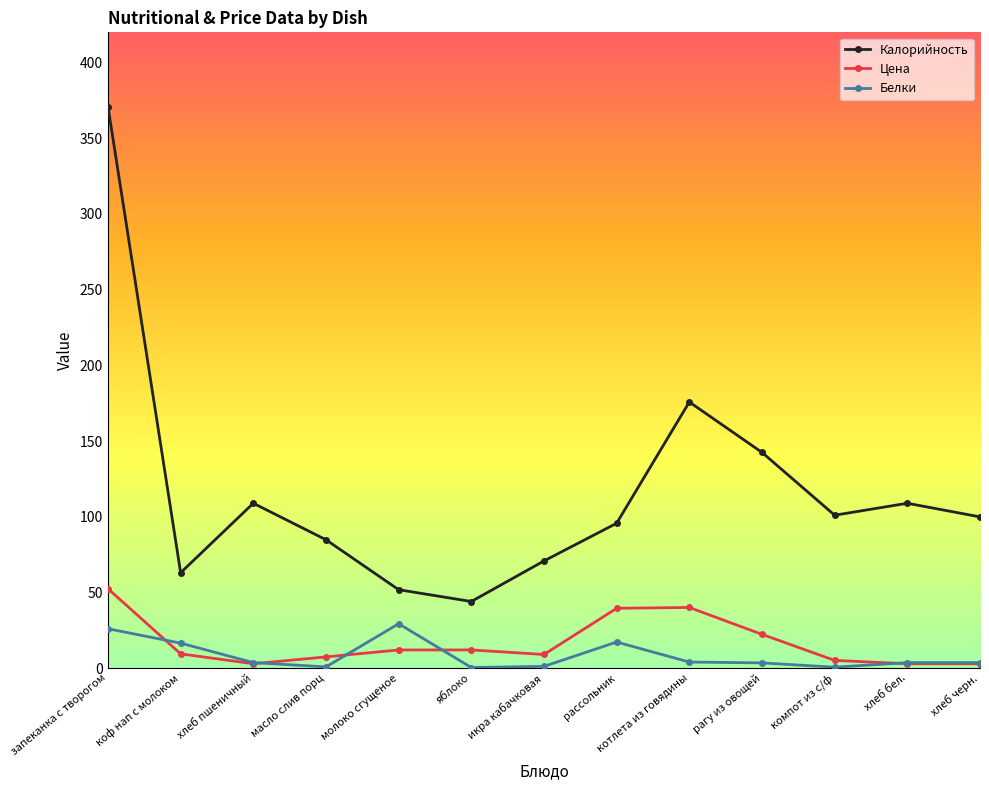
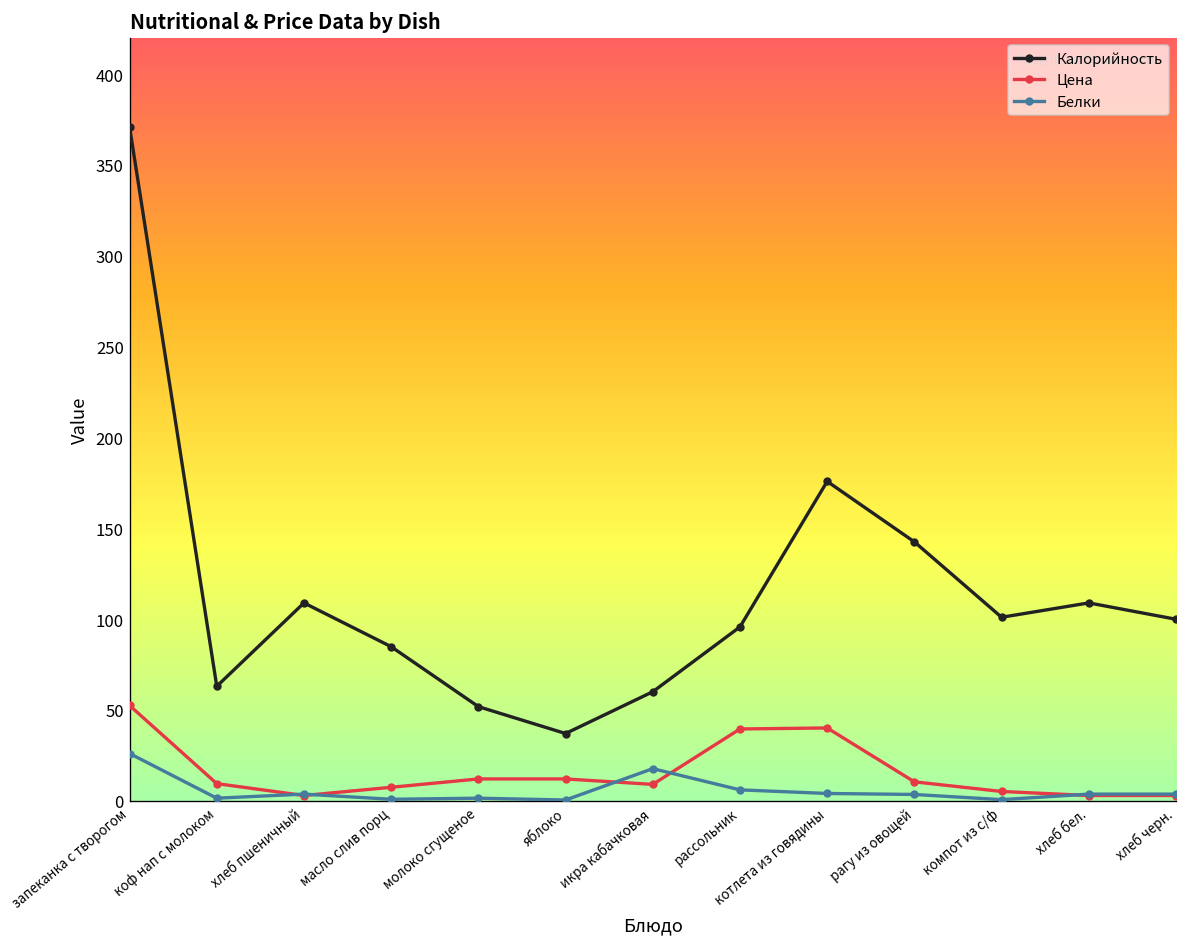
  {
    "Калорийность": {
      "запеканка с творогом": 371,
      "коф нап с молоком": 63,
      "хлеб пшеничный": 109,
      "масло слив порц": 85,
      "молоко сгущеное": 52,
-     "яблоко": 44,
-     "икра кабачковая": 71,
+     "яблоко": 37,
+     "икра кабачковая": 60,
      "рассольник": 96,
      "котлета из говядины": 176,
      "рагу из овощей": 143,
      "компот из с/ф": 101,
      "хлеб бел.": 109,
      "хлеб черн.": 100
    },
    "Цена": {
      "запеканка с творогом": 52,
      "коф нап с молоком": 9,
      "масло слив порц": 7,
      "молоко сгущеное": 12,
      "яблоко": 12,
      "икра кабачковая": 9,
      "рассольник": 40,
      "котлета из говядины": 40,
-     "рагу из овощей": 22,
+     "рагу из овощей": 10,
      "компот из с/ф": 5
    },
    "Белки": {
      "запеканка с творогом": 26,
-     "коф нап с молоком": 17,
+     "коф нап с молоком": 1,
      "масло слив порц": 1,
-     "молоко сгущеное": 29,
+     "молоко сгущеное": 1,
      "яблоко": 0,
-     "икра кабачковая": 1,
-     "рассольник": 17,
+     "икра кабачковая": 18,
+     "рассольник": 6,
      "котлета из говядины": 4,
      "рагу из овощей": 3,
      "компот из с/ф": 1
    }
  }
